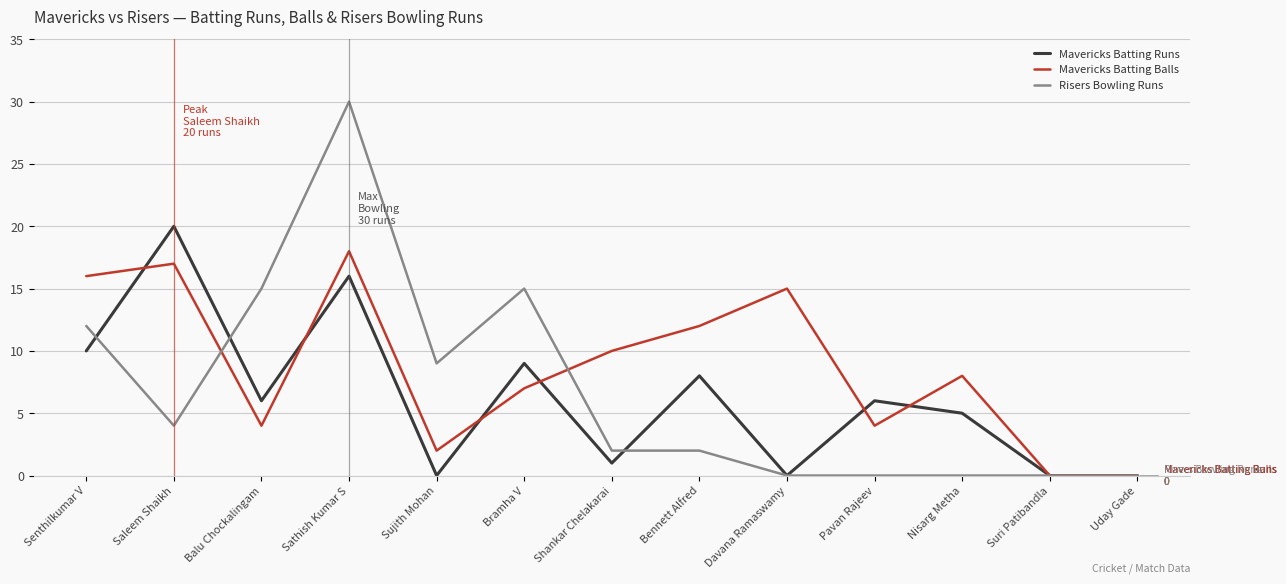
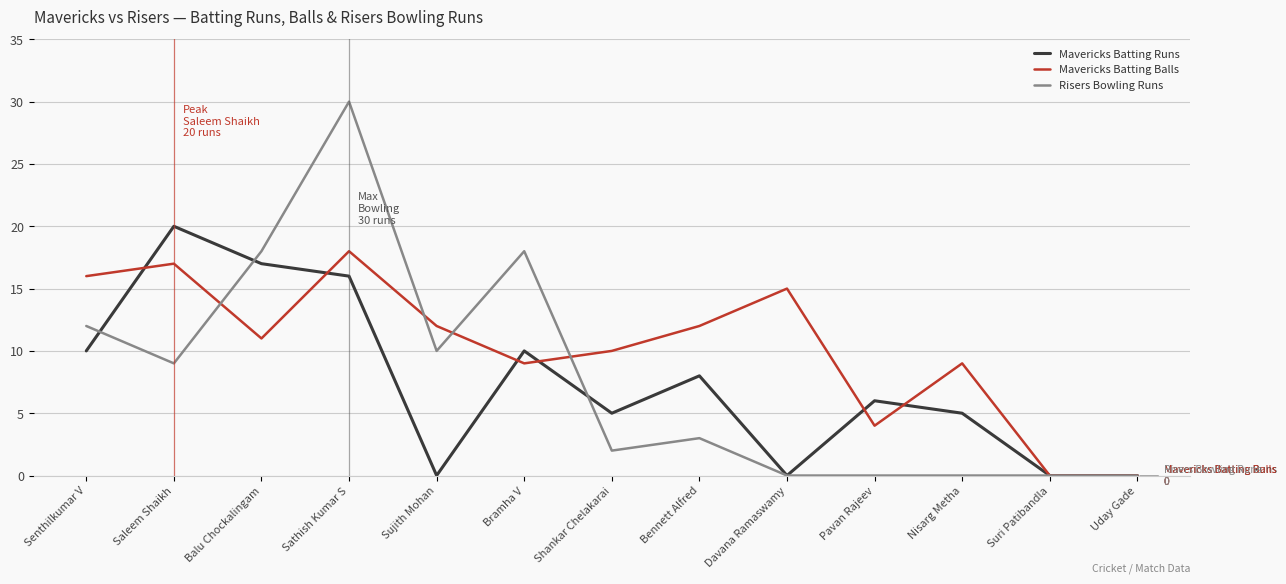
  {
    "Mavericks Batting Runs": {
      "Senthilkumar V": 10,
      "Saleem Shaikh": 20,
-     "Balu Chockalingam": 6,
+     "Balu Chockalingam": 17,
      "Sathish Kumar S": 16,
      "Sujith Mohan": 0,
-     "Bramha V": 9,
-     "Shankar Chelakarai": 1,
+     "Bramha V": 10,
+     "Shankar Chelakarai": 5,
      "Bennett Alfred": 8,
      "Pavan Rajeev": 6,
      "Nisarg Metha": 5
    },
    "Mavericks Batting Balls": {
      "Senthilkumar V": 16,
      "Saleem Shaikh": 17,
-     "Balu Chockalingam": 4,
+     "Balu Chockalingam": 11,
      "Sathish Kumar S": 18,
-     "Sujith Mohan": 2,
-     "Bramha V": 7,
+     "Sujith Mohan": 12,
+     "Bramha V": 9,
      "Shankar Chelakarai": 10,
      "Bennett Alfred": 12,
      "Davana Ramaswamy": 15,
      "Pavan Rajeev": 4,
-     "Nisarg Metha": 8
+     "Nisarg Metha": 9
    },
    "Risers Bowling Runs": {
      "Senthilkumar V": 12,
-     "Saleem Shaikh": 4,
-     "Balu Chockalingam": 15,
+     "Saleem Shaikh": 9,
+     "Balu Chockalingam": 18,
      "Sathish Kumar S": 30,
-     "Sujith Mohan": 9,
-     "Bramha V": 15,
+     "Sujith Mohan": 10,
+     "Bramha V": 18,
      "Shankar Chelakarai": 2,
-     "Bennett Alfred": 2,
+     "Bennett Alfred": 3,
      "Pavan Rajeev": 0,
      "Nisarg Metha": 0
    }
  }
